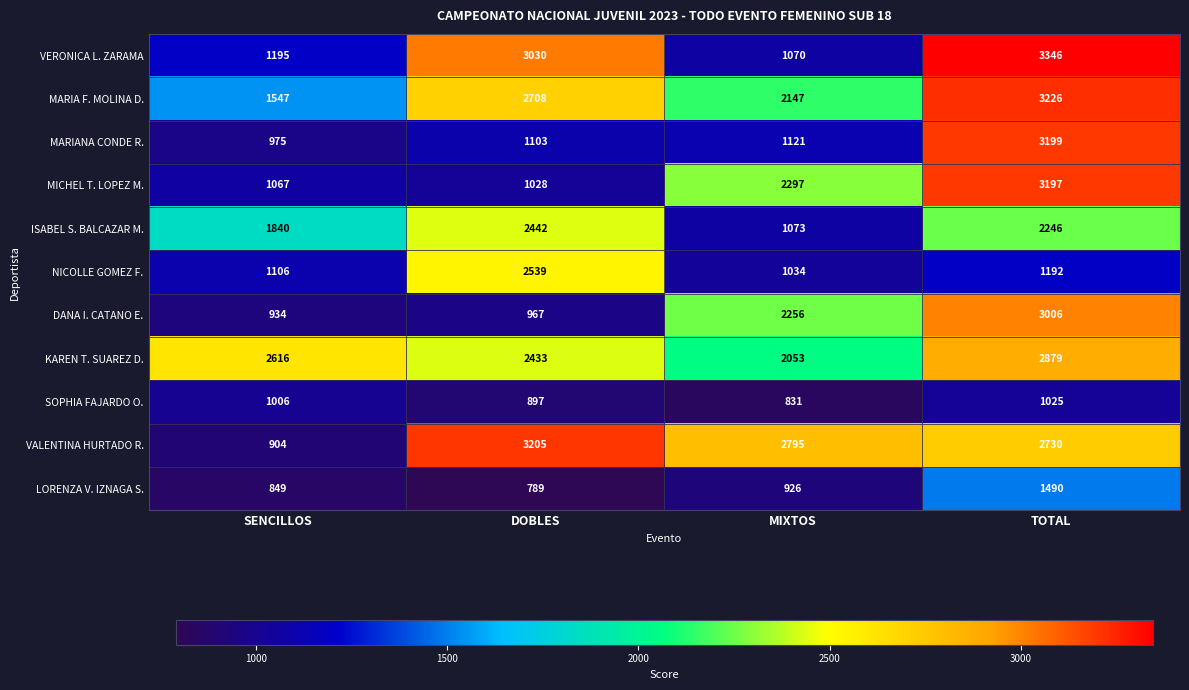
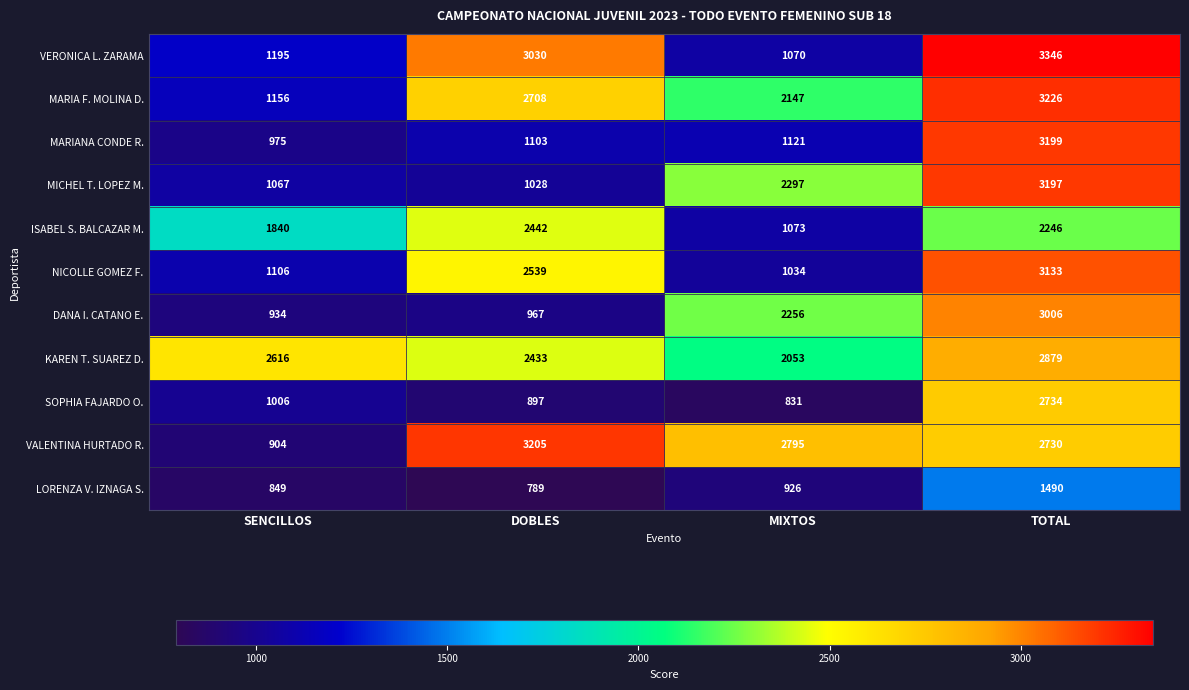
  {
    "VERONICA L. ZARAMA": {
      "SENCILLOS": 1195,
      "DOBLES": 3030,
      "MIXTOS": 1070,
      "TOTAL": 3346
    },
    "MARIA F. MOLINA D.": {
-     "SENCILLOS": 1547,
+     "SENCILLOS": 1156,
      "DOBLES": 2708,
      "MIXTOS": 2147,
      "TOTAL": 3226
    },
    "MARIANA CONDE R.": {
      "SENCILLOS": 975,
      "DOBLES": 1103,
      "MIXTOS": 1121,
      "TOTAL": 3199
    },
    "MICHEL T. LOPEZ M.": {
      "SENCILLOS": 1067,
      "DOBLES": 1028,
      "MIXTOS": 2297,
      "TOTAL": 3197
    },
    "ISABEL S. BALCAZAR M.": {
      "SENCILLOS": 1840,
      "DOBLES": 2442,
      "MIXTOS": 1073,
      "TOTAL": 2246
    },
    "NICOLLE GOMEZ F.": {
      "SENCILLOS": 1106,
      "DOBLES": 2539,
      "MIXTOS": 1034,
-     "TOTAL": 1192
+     "TOTAL": 3133
    },
    "DANA I. CATANO E.": {
      "SENCILLOS": 934,
      "DOBLES": 967,
      "MIXTOS": 2256,
      "TOTAL": 3006
    },
    "KAREN T. SUAREZ D.": {
      "SENCILLOS": 2616,
      "DOBLES": 2433,
      "MIXTOS": 2053,
      "TOTAL": 2879
    },
    "SOPHIA FAJARDO O.": {
      "SENCILLOS": 1006,
      "DOBLES": 897,
      "MIXTOS": 831,
-     "TOTAL": 1025
+     "TOTAL": 2734
    },
    "VALENTINA HURTADO R.": {
      "SENCILLOS": 904,
      "DOBLES": 3205,
      "MIXTOS": 2795,
      "TOTAL": 2730
    },
    "LORENZA V. IZNAGA S.": {
      "SENCILLOS": 849,
      "DOBLES": 789,
      "MIXTOS": 926,
      "TOTAL": 1490
    }
  }
